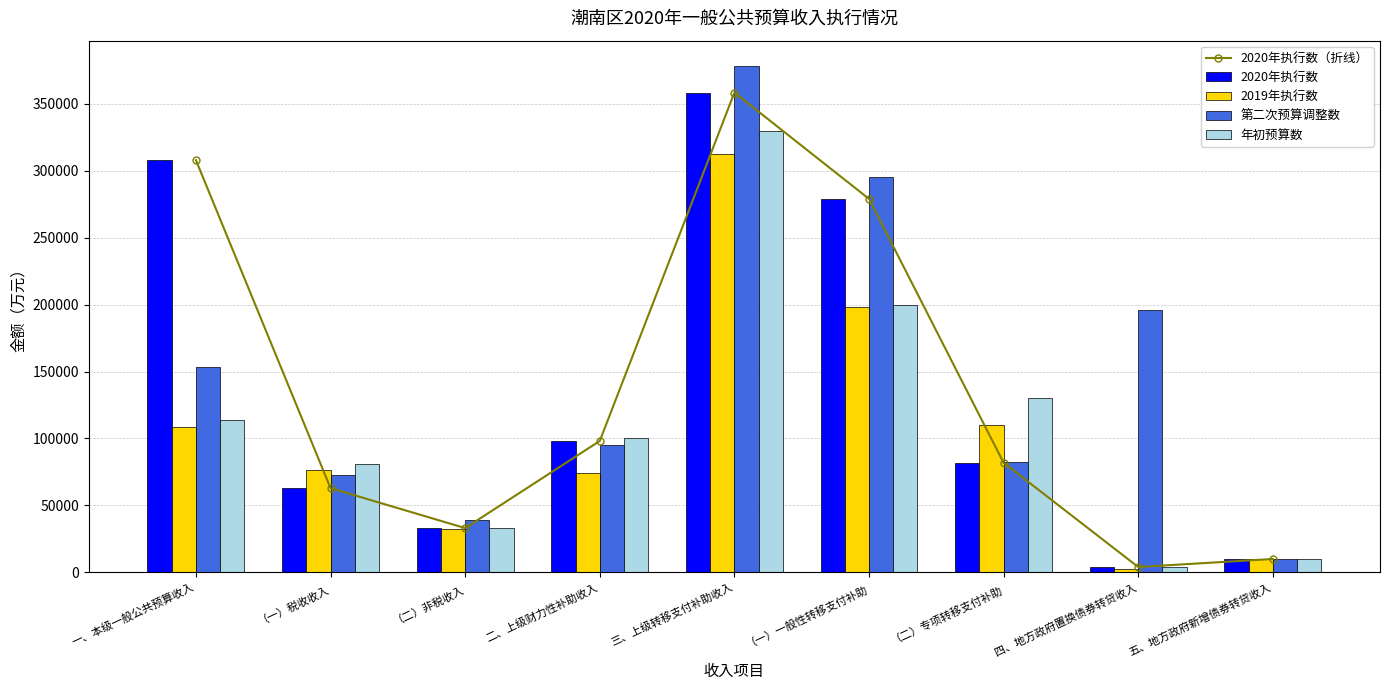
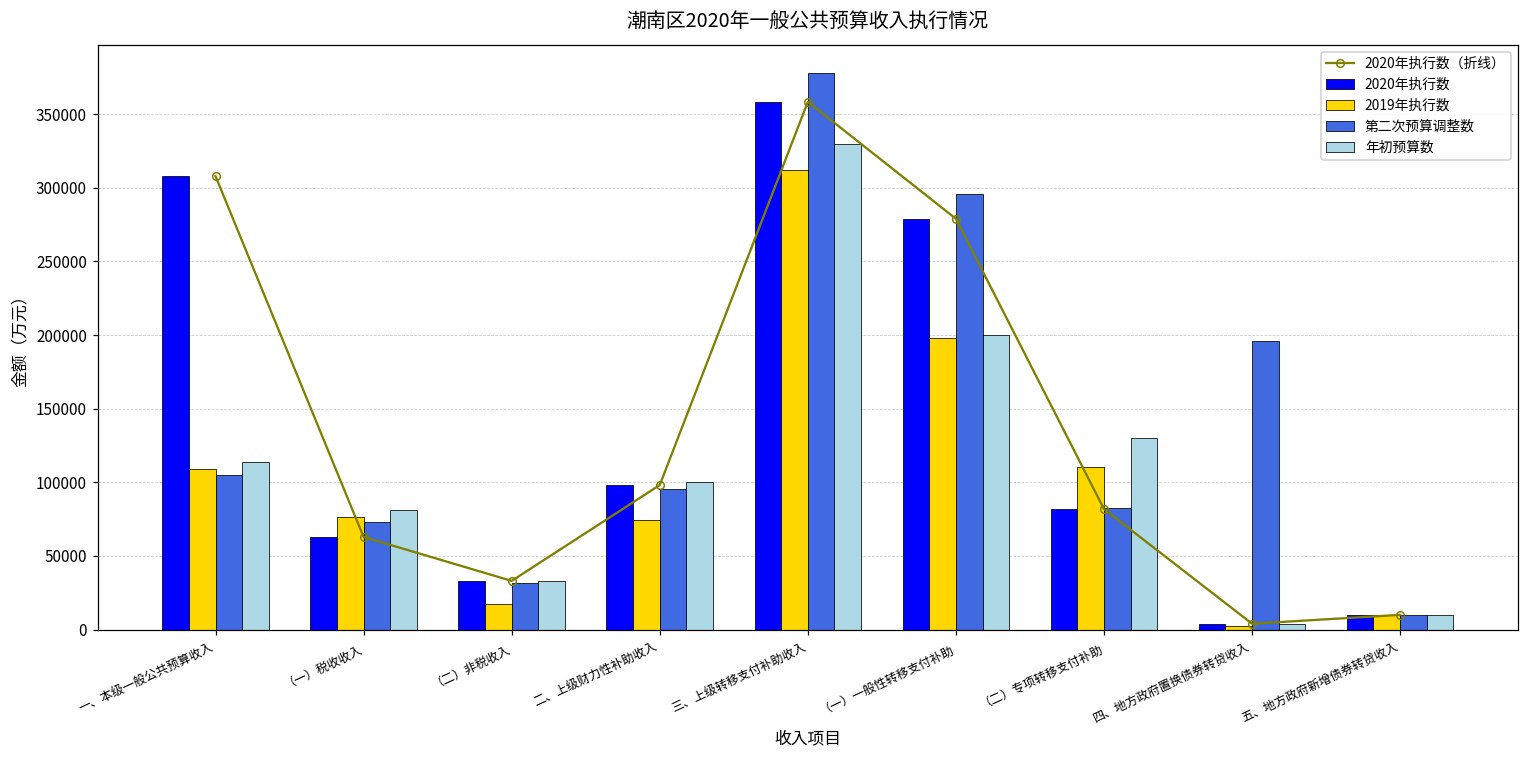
  {
    "2020年执行数": {
      "一、本级一般公共预算收入": 308000,
      "（一）税收收入": 63000,
      "（二）非税收入": 33000,
      "二、上级财力性补助收入": 98000,
      "三、上级转移支付补助收入": 358000,
      "（一）一般性转移支付补助": 279000,
      "（二）专项转移支付补助": 82000,
      "四、地方政府置换债券转贷收入": 4000,
      "五、地方政府新增债券转贷收入": 10000
    },
    "2020年执行数（折线）": {
      "一、本级一般公共预算收入": 308000,
      "（一）税收收入": 63000,
      "（二）非税收入": 33000,
      "二、上级财力性补助收入": 98000,
      "三、上级转移支付补助收入": 358000,
      "（一）一般性转移支付补助": 279000,
      "（二）专项转移支付补助": 82000,
      "四、地方政府置换债券转贷收入": 4000,
      "五、地方政府新增债券转贷收入": 10000
    },
    "2019年执行数": {
      "一、本级一般公共预算收入": 109000,
      "（一）税收收入": 76000,
-     "（二）非税收入": 33000,
+     "（二）非税收入": 17000,
      "二、上级财力性补助收入": 75000,
      "三、上级转移支付补助收入": 312000,
      "（一）一般性转移支付补助": 198000,
      "（二）专项转移支付补助": 110000,
      "四、地方政府置换债券转贷收入": 3000,
      "五、地方政府新增债券转贷收入": 10000
    },
    "第二次预算调整数": {
-     "一、本级一般公共预算收入": 153000,
+     "一、本级一般公共预算收入": 105000,
      "（一）税收收入": 73000,
-     "（二）非税收入": 39000,
+     "（二）非税收入": 32000,
      "二、上级财力性补助收入": 95000,
      "三、上级转移支付补助收入": 378000,
      "（一）一般性转移支付补助": 296000,
      "（二）专项转移支付补助": 83000,
      "四、地方政府置换债券转贷收入": 196000,
      "五、地方政府新增债券转贷收入": 10000
    },
    "年初预算数": {
      "一、本级一般公共预算收入": 114000,
      "（一）税收收入": 81000,
      "（二）非税收入": 33000,
      "二、上级财力性补助收入": 100000,
      "三、上级转移支付补助收入": 330000,
      "（一）一般性转移支付补助": 200000,
      "（二）专项转移支付补助": 130000,
      "四、地方政府置换债券转贷收入": 4000,
      "五、地方政府新增债券转贷收入": 10000
    }
  }
